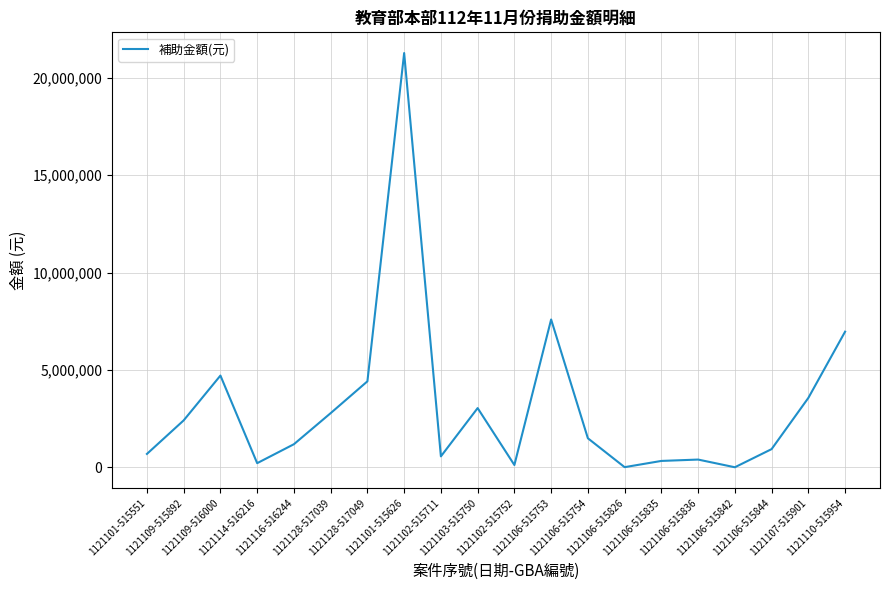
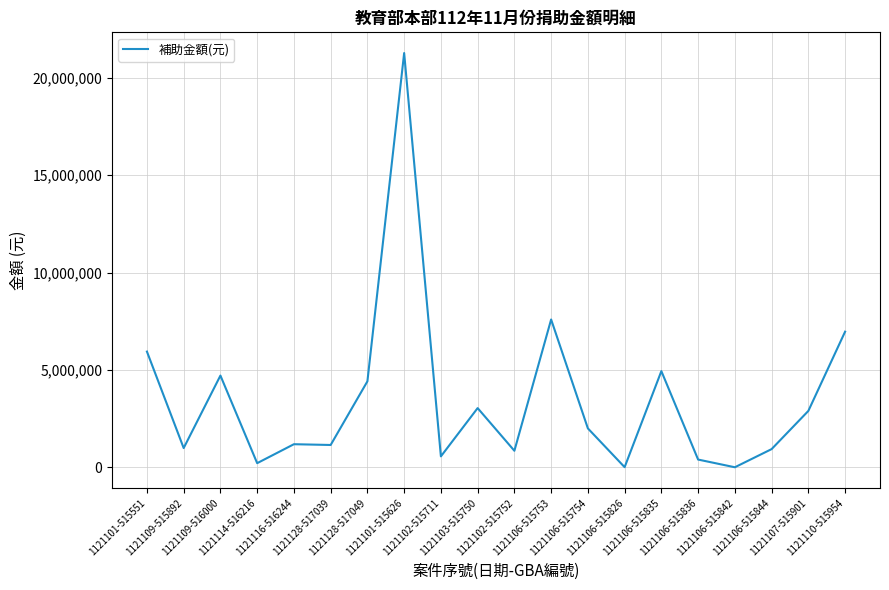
  {
-   "1121101-515551": "700,000",
-   "1121109-515892": "2,400,000",
+   "1121101-515551": "5,900,000",
+   "1121109-515892": "1,000,000",
    "1121109-516000": "4,700,000",
    "1121114-516216": "200,000",
    "1121116-516244": "1,200,000",
-   "1121128-517039": "2,800,000",
+   "1121128-517039": "1,100,000",
    "1121128-517049": "4,400,000",
    "1121101-515626": "21,300,000",
    "1121102-515711": "600,000",
    "1121103-515750": "3,000,000",
-   "1121102-515752": "100,000",
+   "1121102-515752": "900,000",
    "1121106-515753": "7,600,000",
-   "1121106-515754": "1,500,000",
+   "1121106-515754": "2,000,000",
    "1121106-515826": "0",
-   "1121106-515835": "300,000",
+   "1121106-515835": "4,900,000",
    "1121106-515836": "400,000",
    "1121106-515842": "0",
    "1121106-515844": "900,000",
-   "1121107-515901": "3,600,000",
+   "1121107-515901": "2,900,000",
    "1121110-515954": "7,000,000"
  }
